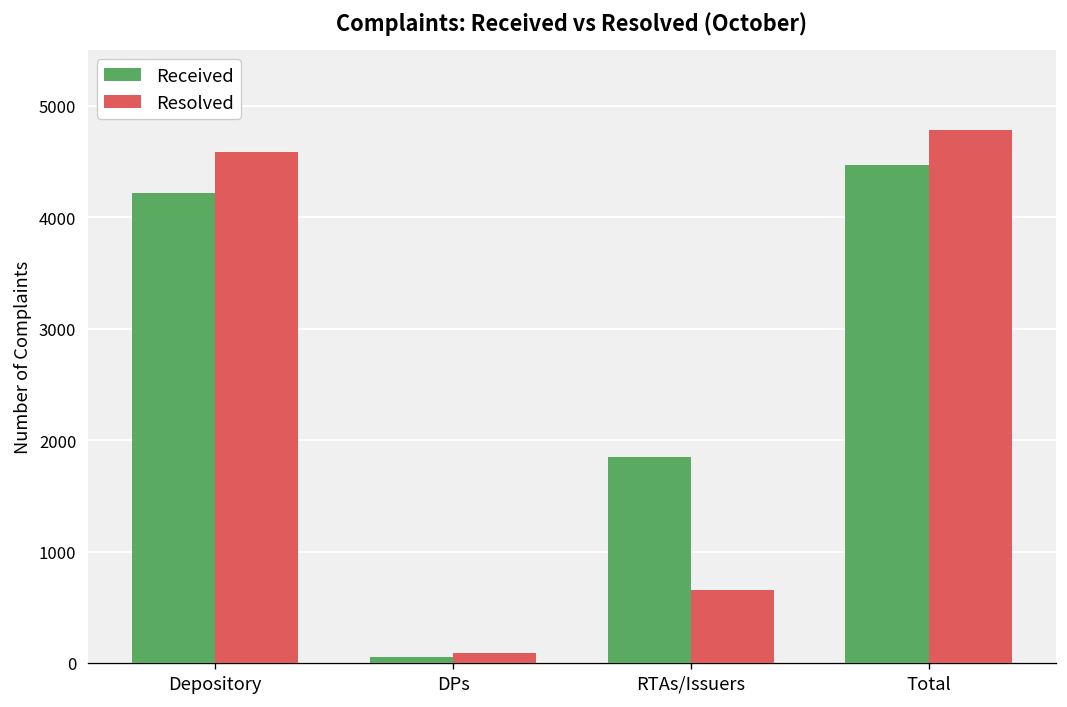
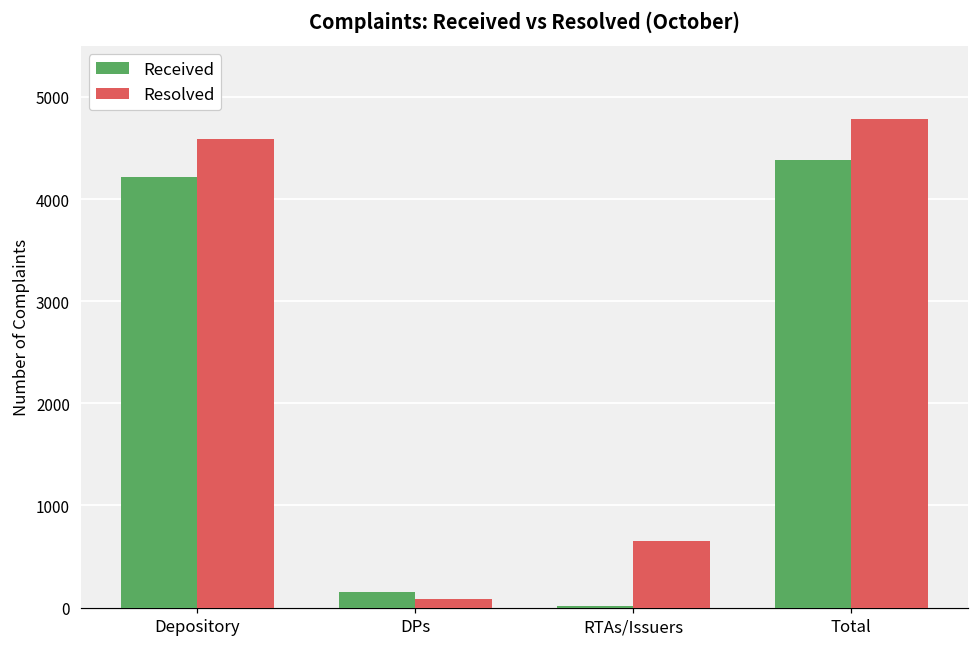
  {
    "Received": {
      "Depository": 4200,
-     "DPs": 100,
-     "RTAs/Issuers": 1800,
-     "Total": 4500
+     "DPs": 200,
+     "RTAs/Issuers": 0,
+     "Total": 4400
    },
    "Resolved": {
      "Depository": 4600,
      "DPs": 100,
      "RTAs/Issuers": 700,
      "Total": 4800
    }
  }
